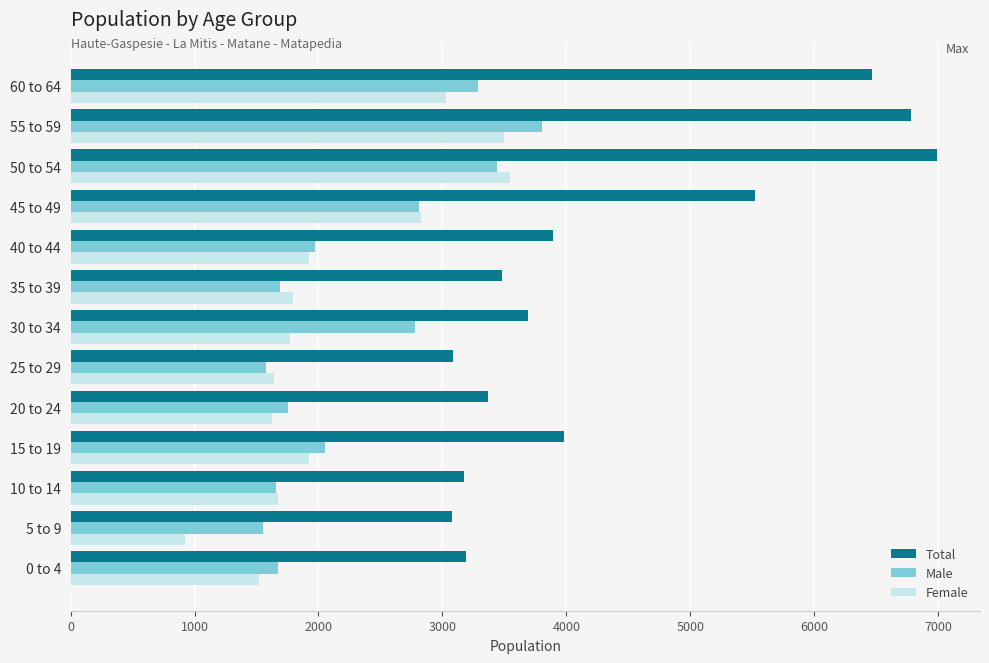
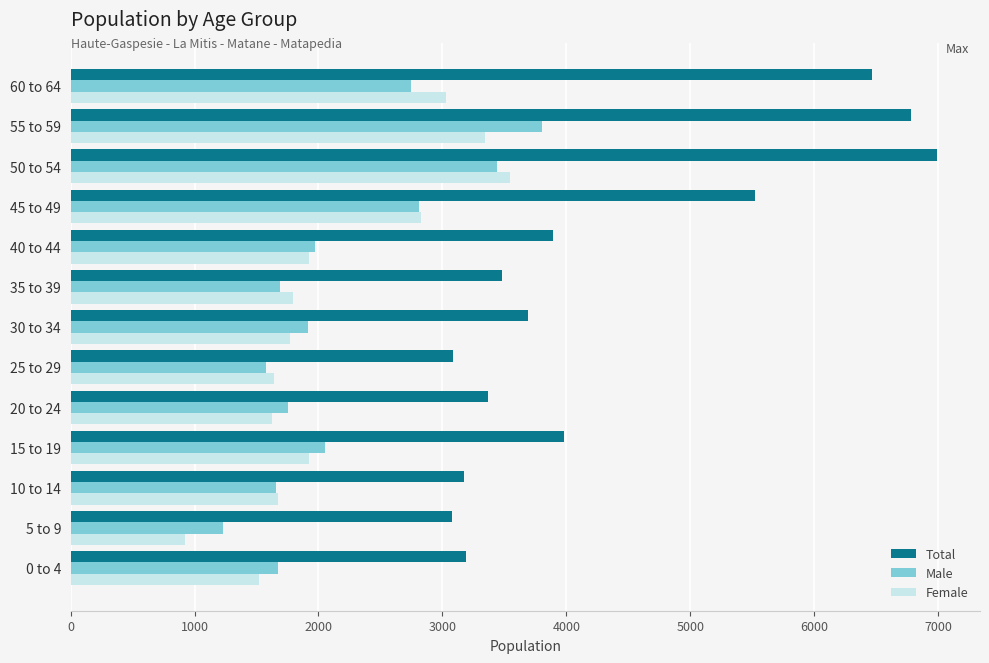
  {
    "Total": {
      "60 to 64": 6470,
      "55 to 59": 6780,
      "50 to 54": 6990,
      "45 to 49": 5520,
      "40 to 44": 3890,
      "35 to 39": 3490,
      "30 to 34": 3690,
      "25 to 29": 3090,
      "20 to 24": 3370,
      "15 to 19": 3980,
      "10 to 14": 3180,
      "5 to 9": 3080,
      "0 to 4": 3190
    },
    "Male": {
-     "60 to 64": 3290,
+     "60 to 64": 2750,
      "55 to 59": 3800,
      "50 to 54": 3440,
      "45 to 49": 2810,
      "40 to 44": 1970,
      "35 to 39": 1690,
-     "30 to 34": 2780,
+     "30 to 34": 1920,
      "25 to 29": 1580,
      "20 to 24": 1750,
      "15 to 19": 2060,
      "10 to 14": 1660,
-     "5 to 9": 1550,
+     "5 to 9": 1230,
      "0 to 4": 1670
    },
    "Female": {
      "60 to 64": 3030,
-     "55 to 59": 3500,
+     "55 to 59": 3340,
      "50 to 54": 3550,
      "45 to 49": 2830,
      "40 to 44": 1920,
      "35 to 39": 1800,
      "30 to 34": 1770,
      "25 to 29": 1640,
      "20 to 24": 1630,
      "15 to 19": 1930,
      "10 to 14": 1670,
      "5 to 9": 930,
      "0 to 4": 1520
    }
  }
